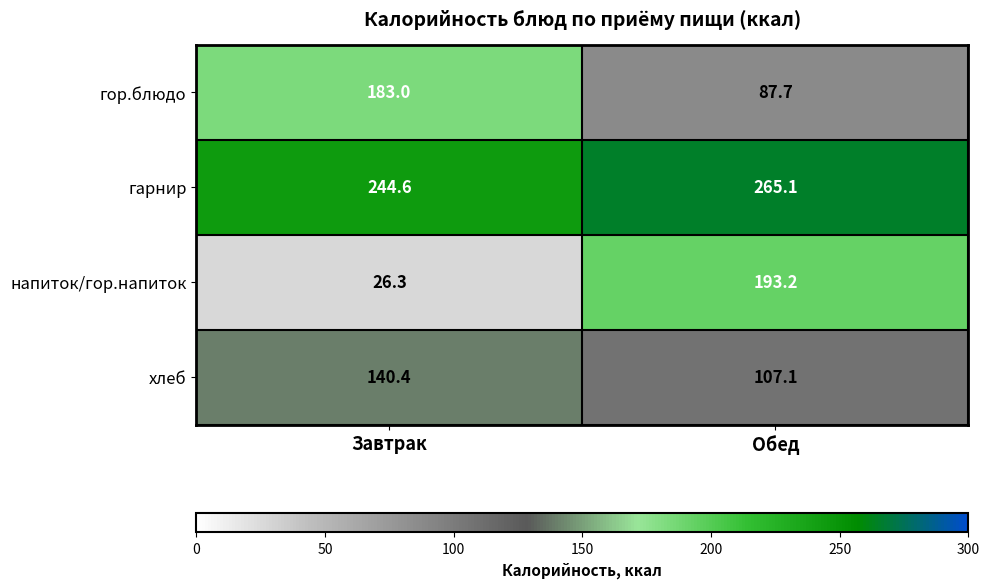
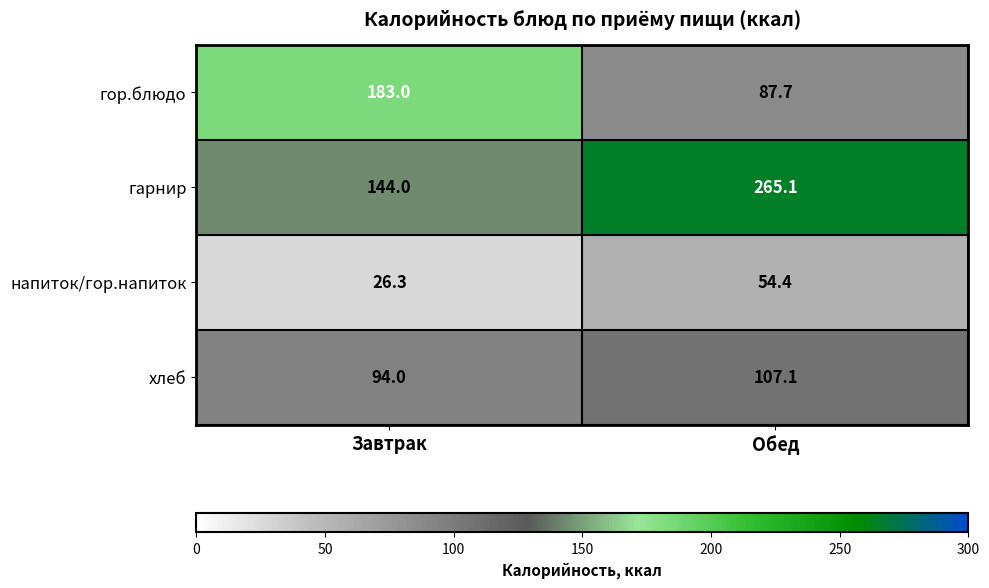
  {
    "гор.блюдо": {
      "Завтрак": 183.0,
      "Обед": 87.7
    },
    "гарнир": {
-     "Завтрак": 244.6,
+     "Завтрак": 144.0,
      "Обед": 265.1
    },
    "напиток/гор.напиток": {
      "Завтрак": 26.3,
-     "Обед": 193.2
+     "Обед": 54.4
    },
    "хлеб": {
-     "Завтрак": 140.4,
+     "Завтрак": 94.0,
      "Обед": 107.1
    }
  }
